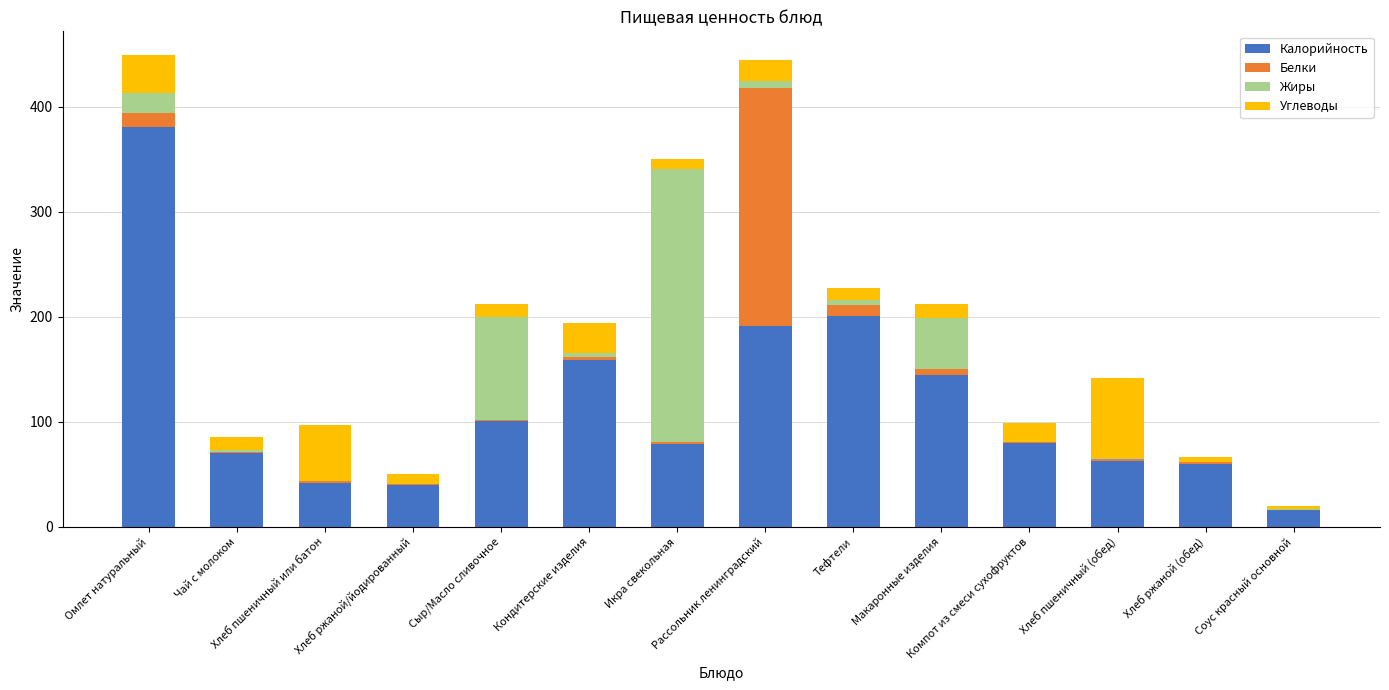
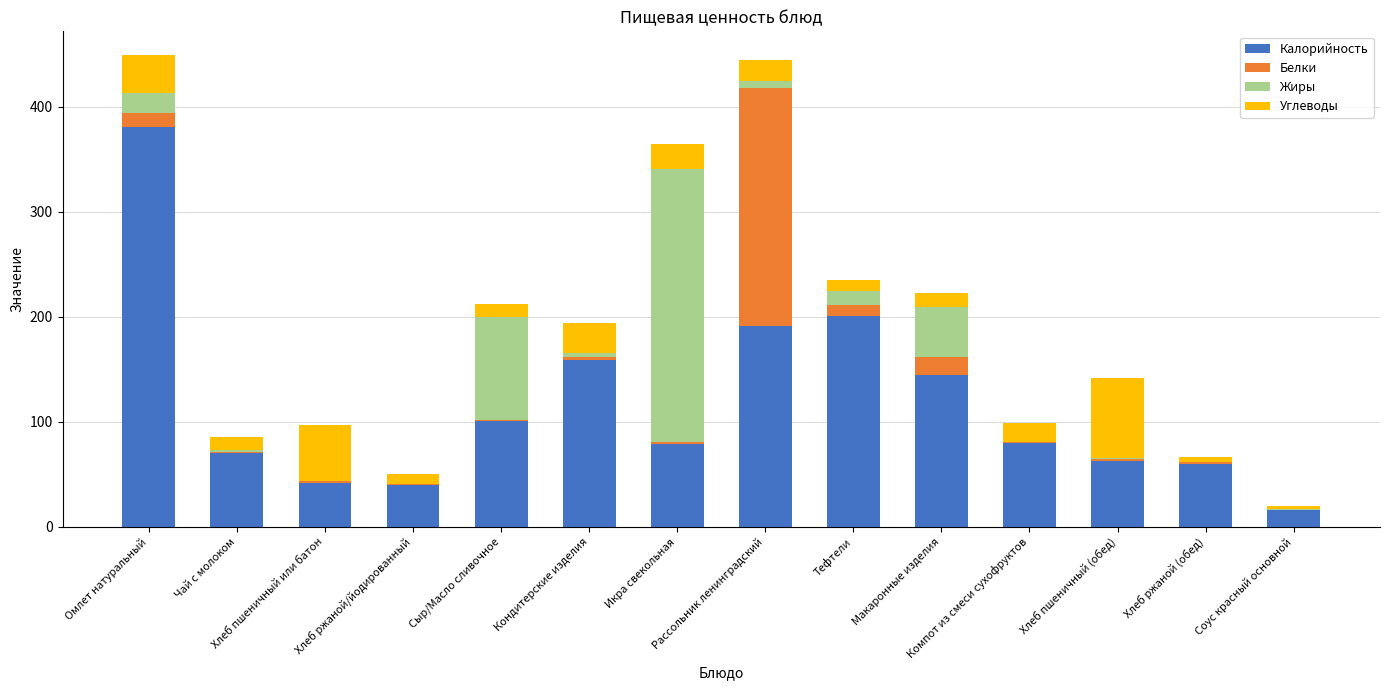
  {
    "Калорийность": {
      "Омлет натуральный": 381,
      "Чай с молоком": 70,
      "Хлеб пшеничный или батон": 42,
      "Хлеб ржаной/йодированный": 40,
      "Сыр/Масло сливочное": 101,
      "Кондитерские изделия": 159,
      "Икра свекольная": 79,
      "Рассольник ленинградский": 191,
      "Тефтели": 201,
      "Макаронные изделия": 145,
      "Компот из смеси сухофруктов": 80,
      "Хлеб пшеничный (обед)": 62,
      "Хлеб ржаной (обед)": 60,
      "Соус красный основной": 16
    },
    "Белки": {
      "Омлет натуральный": 13,
      "Кондитерские изделия": 3,
      "Рассольник ленинградский": 227,
      "Тефтели": 11,
-     "Макаронные изделия": 6,
+     "Макаронные изделия": 17,
      "Хлеб пшеничный (обед)": 2
    },
    "Жиры": {
      "Омлет натуральный": 19,
      "Сыр/Масло сливочное": 97,
      "Кондитерские изделия": 4,
      "Икра свекольная": 260,
      "Рассольник ленинградский": 7,
-     "Тефтели": 5,
+     "Тефтели": 13,
      "Макаронные изделия": 48,
      "Компот из смеси сухофруктов": 0
    },
    "Углеводы": {
      "Омлет натуральный": 37,
      "Чай с молоком": 12,
      "Хлеб пшеничный или батон": 53,
      "Хлеб ржаной/йодированный": 9,
      "Сыр/Масло сливочное": 12,
      "Кондитерские изделия": 29,
-     "Икра свекольная": 9,
+     "Икра свекольная": 24,
      "Рассольник ленинградский": 21,
      "Тефтели": 11,
      "Макаронные изделия": 13,
      "Компот из смеси сухофруктов": 19,
      "Хлеб пшеничный (обед)": 77,
      "Хлеб ржаной (обед)": 5,
      "Соус красный основной": 3
    }
  }
